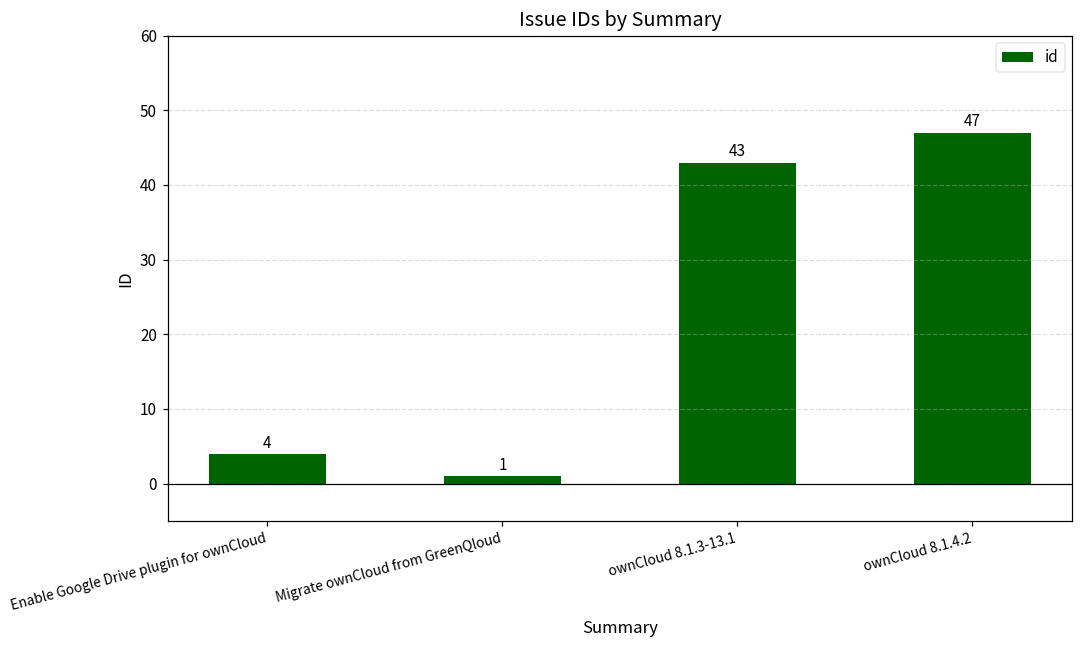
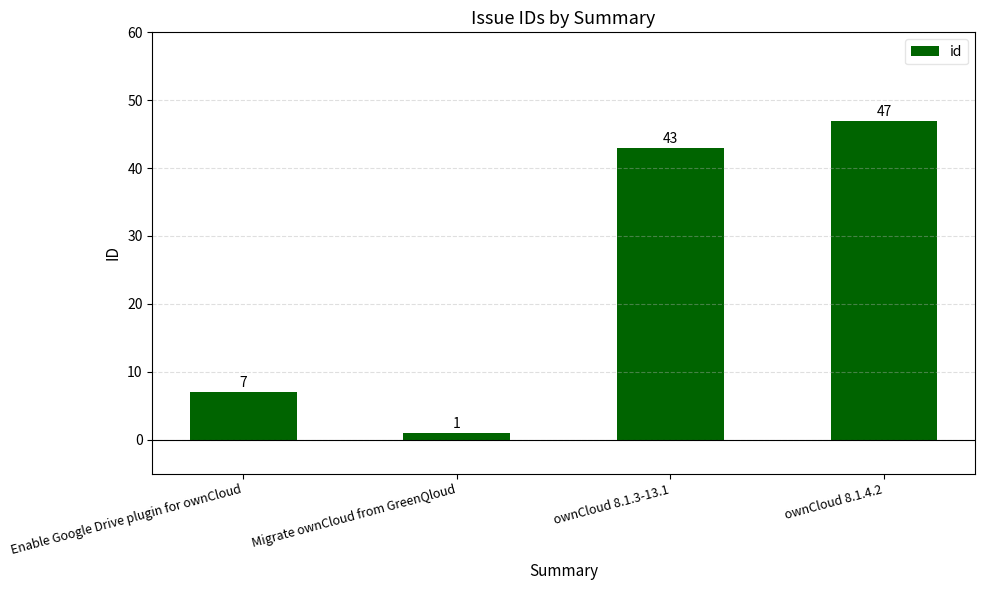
  {
-   "Enable Google Drive plugin for ownCloud": 4,
+   "Enable Google Drive plugin for ownCloud": 7,
    "Migrate ownCloud from GreenQloud": 1,
    "ownCloud 8.1.3-13.1": 43,
    "ownCloud 8.1.4.2": 47
  }
